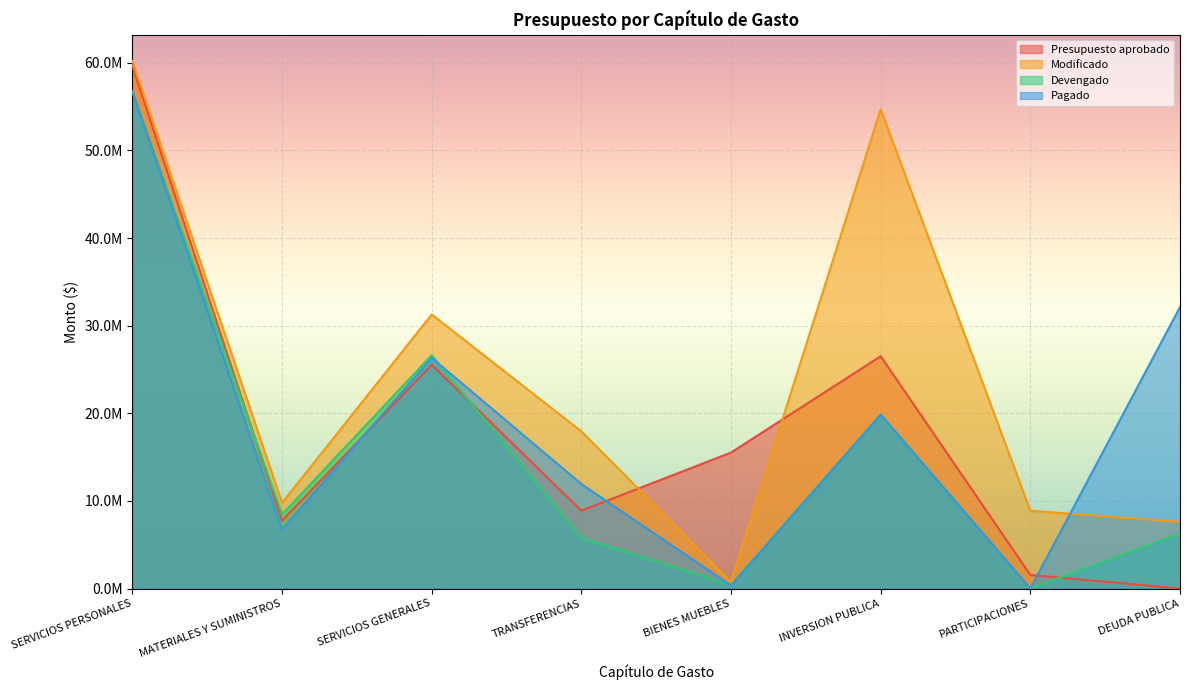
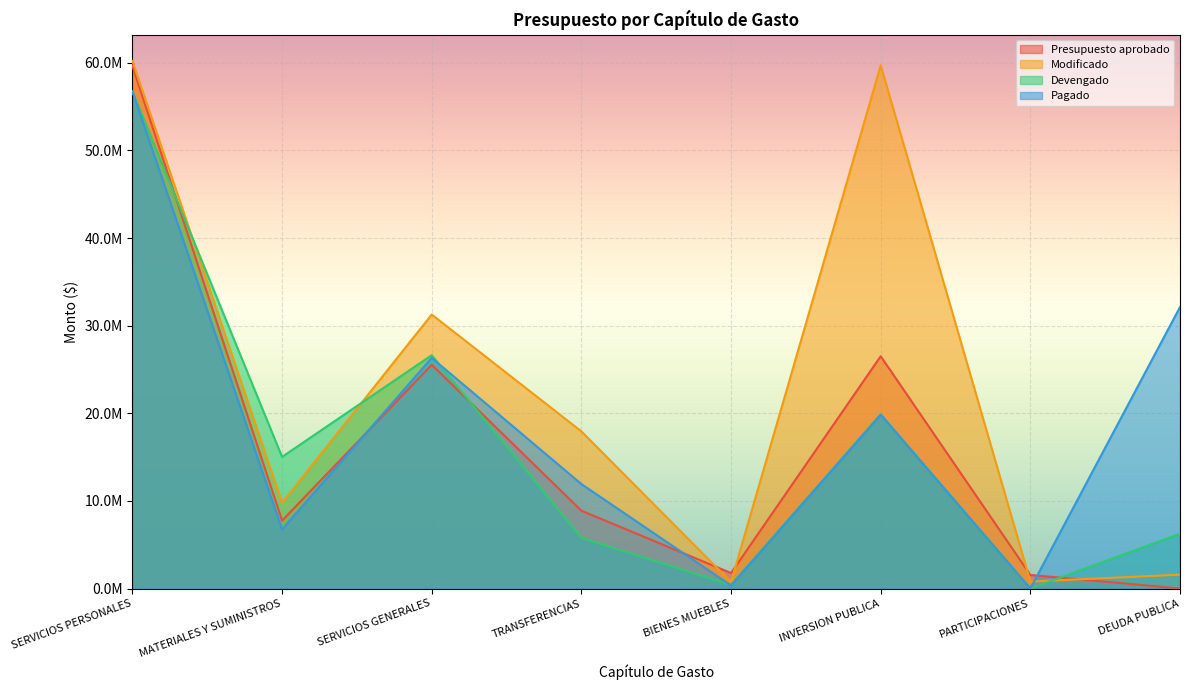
  {
    "Presupuesto aprobado": {
      "SERVICIOS PERSONALES": 60000000,
      "MATERIALES Y SUMINISTROS": 8000000,
      "SERVICIOS GENERALES": 26000000,
      "TRANSFERENCIAS": 9000000,
-     "BIENES MUEBLES": 16000000,
+     "BIENES MUEBLES": 2000000,
      "INVERSION PUBLICA": 27000000,
      "PARTICIPACIONES": 2000000,
      "DEUDA PUBLICA": 0
    },
    "Modificado": {
      "SERVICIOS PERSONALES": 60000000,
      "MATERIALES Y SUMINISTROS": 10000000,
      "SERVICIOS GENERALES": 31000000,
      "TRANSFERENCIAS": 18000000,
      "BIENES MUEBLES": 1000000,
-     "INVERSION PUBLICA": 55000000,
-     "PARTICIPACIONES": 9000000,
-     "DEUDA PUBLICA": 8000000
+     "INVERSION PUBLICA": 60000000,
+     "PARTICIPACIONES": 1000000,
+     "DEUDA PUBLICA": 2000000
    },
    "Devengado": {
-     "MATERIALES Y SUMINISTROS": 8000000,
+     "MATERIALES Y SUMINISTROS": 15000000,
      "SERVICIOS GENERALES": 27000000,
      "TRANSFERENCIAS": 6000000,
      "DEUDA PUBLICA": 6000000
    },
    "Pagado": {
      "MATERIALES Y SUMINISTROS": 7000000,
      "SERVICIOS GENERALES": 26000000,
      "TRANSFERENCIAS": 12000000,
      "DEUDA PUBLICA": 32000000
    }
  }
